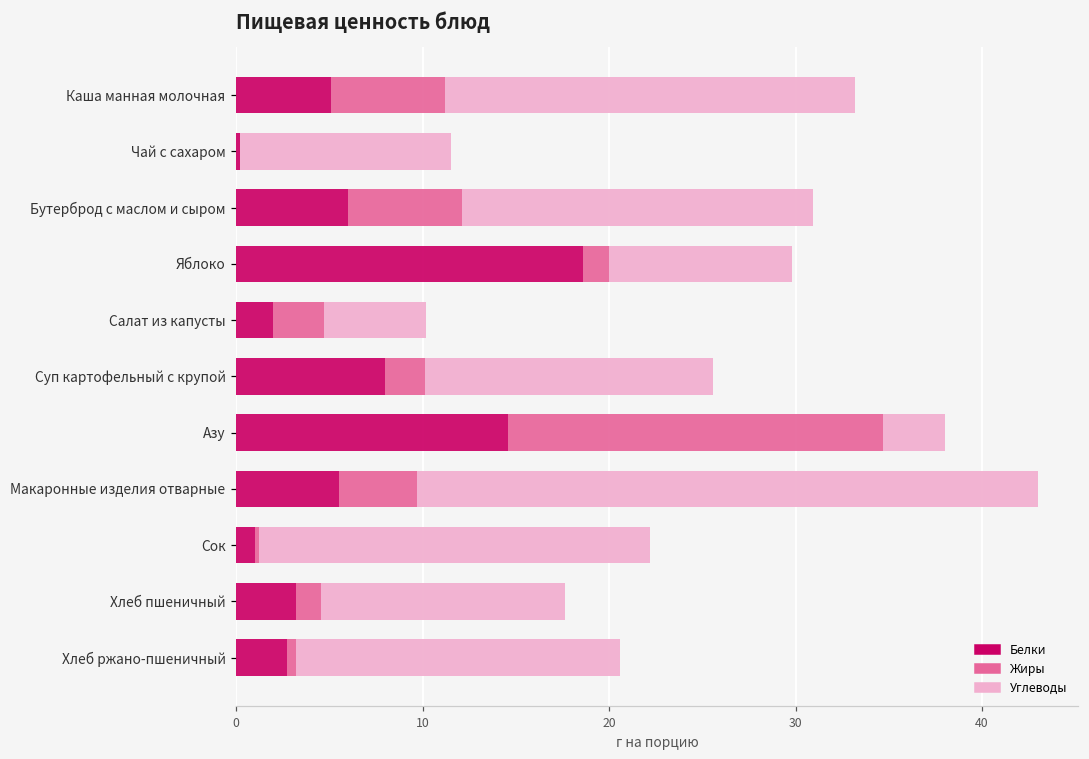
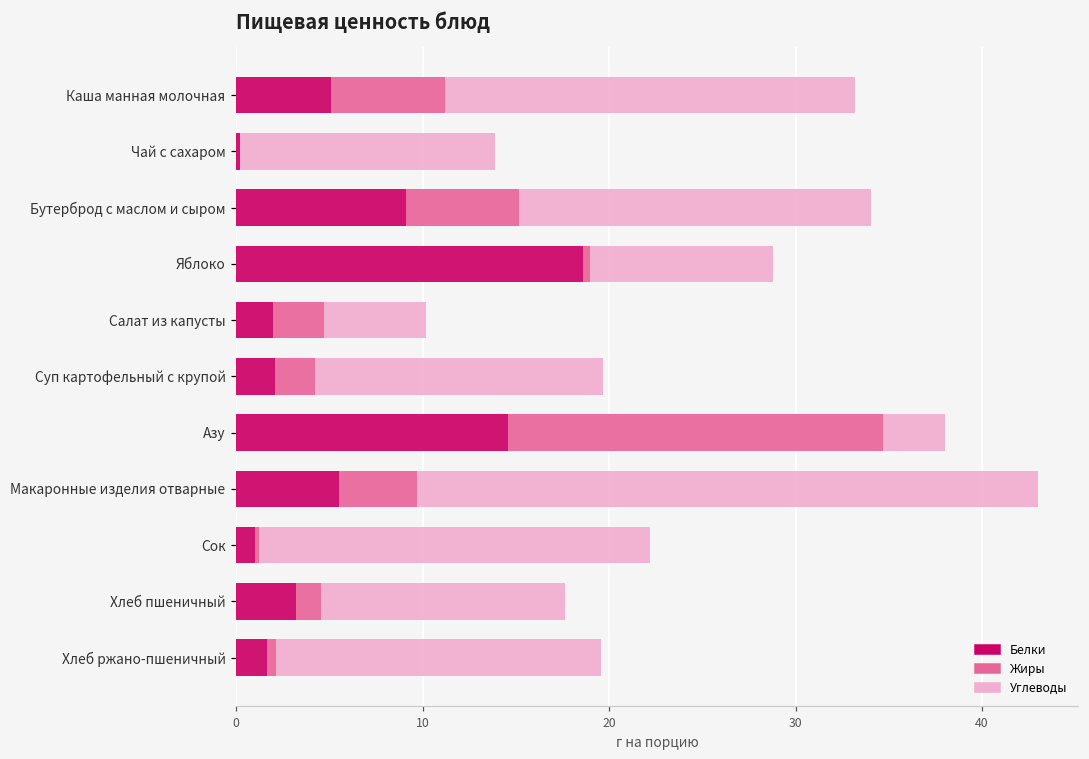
  {
    "Белки": {
      "Каша манная молочная": 5.1,
      "Чай с сахаром": 0.2,
-     "Бутерброд с маслом и сыром": 6.0,
+     "Бутерброд с маслом и сыром": 9.1,
      "Яблоко": 18.6,
      "Салат из капусты": 2.0,
-     "Суп картофельный с крупой": 8.0,
+     "Суп картофельный с крупой": 2.1,
      "Азу": 14.6,
      "Макаронные изделия отварные": 5.5,
      "Сок": 1.0,
      "Хлеб пшеничный": 3.2,
-     "Хлеб ржано-пшеничный": 2.7
+     "Хлеб ржано-пшеничный": 1.7
    },
    "Жиры": {
      "Каша манная молочная": 6.1,
      "Чай с сахаром": 0.0,
      "Бутерброд с маслом и сыром": 6.1,
-     "Яблоко": 1.4,
+     "Яблоко": 0.4,
      "Салат из капусты": 2.7,
      "Суп картофельный с крупой": 2.1,
      "Азу": 20.1,
      "Макаронные изделия отварные": 4.2,
      "Сок": 0.2,
      "Хлеб пшеничный": 1.4,
      "Хлеб ржано-пшеничный": 0.5
    },
    "Углеводы": {
      "Каша манная молочная": 22.0,
-     "Чай с сахаром": 11.3,
+     "Чай с сахаром": 13.7,
      "Бутерброд с маслом и сыром": 18.9,
      "Яблоко": 9.8,
      "Салат из капусты": 5.5,
      "Суп картофельный с крупой": 15.5,
      "Азу": 3.3,
      "Макаронные изделия отварные": 33.3,
      "Сок": 21.0,
      "Хлеб пшеничный": 13.1,
      "Хлеб ржано-пшеничный": 17.4
    }
  }
